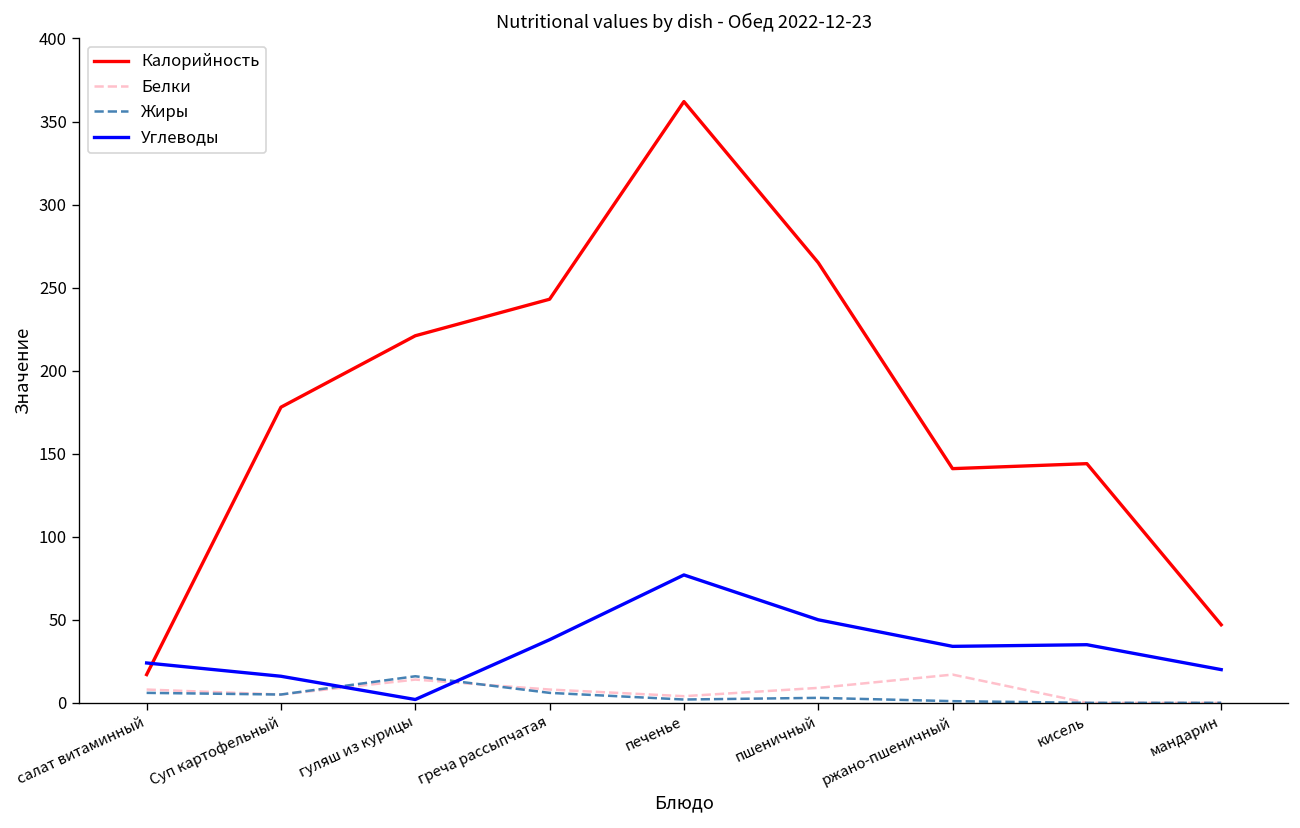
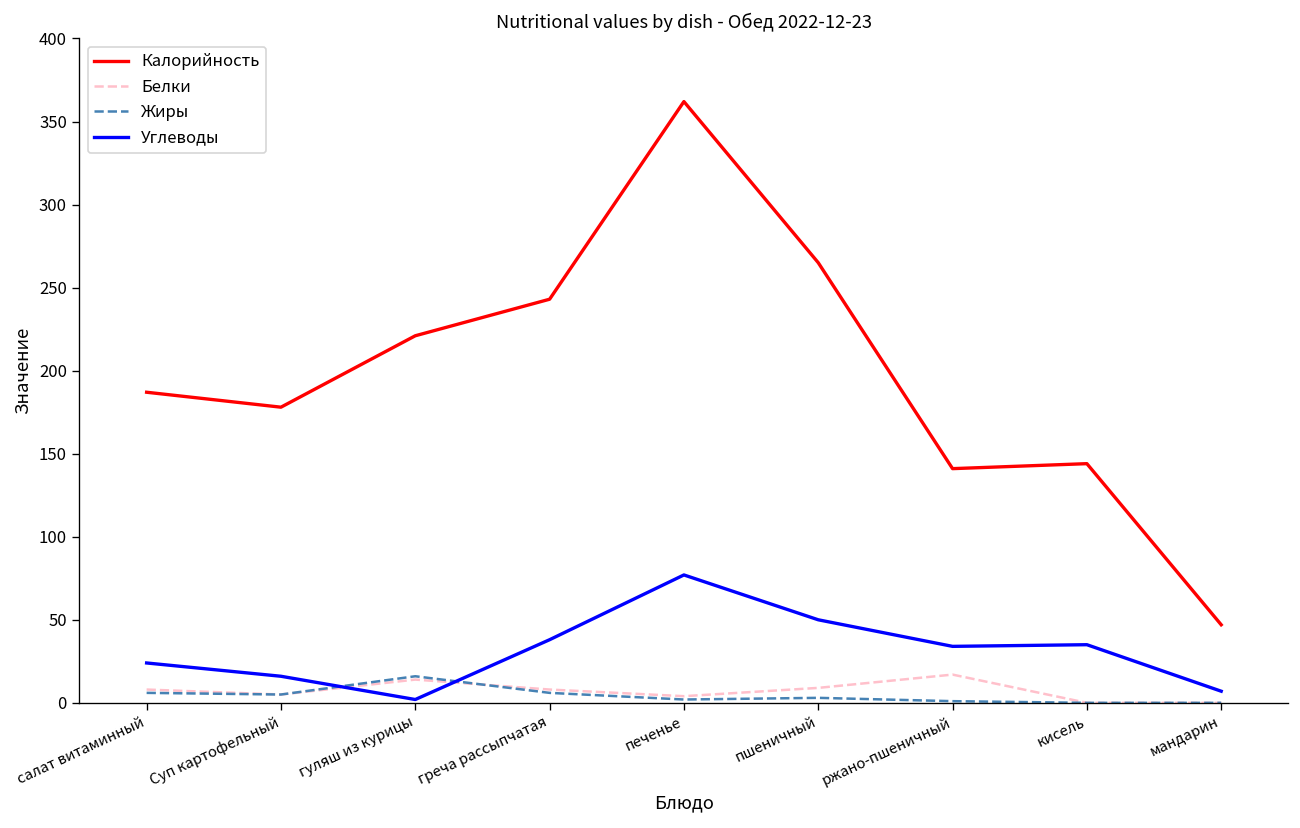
  {
    "Калорийность": {
-     "салат витаминный": 17,
+     "салат витаминный": 187,
      "Суп картофельный": 178,
      "гуляш из курицы": 221,
      "греча рассыпчатая": 243,
      "печенье": 362,
      "пшеничный": 265,
      "ржано-пшеничный": 141,
      "кисель": 144,
      "мандарин": 47
    },
    "Белки": {
      "салат витаминный": 8,
      "гуляш из курицы": 14,
      "греча рассыпчатая": 8,
      "печенье": 4,
      "пшеничный": 9,
      "ржано-пшеничный": 17
    },
    "Жиры": {
      "салат витаминный": 6,
      "гуляш из курицы": 16,
      "греча рассыпчатая": 6,
      "печенье": 2,
      "пшеничный": 3,
      "ржано-пшеничный": 1
    },
    "Углеводы": {
      "салат витаминный": 24,
      "Суп картофельный": 16,
      "гуляш из курицы": 2,
      "греча рассыпчатая": 38,
      "печенье": 77,
      "пшеничный": 50,
      "ржано-пшеничный": 34,
      "кисель": 35,
-     "мандарин": 20
+     "мандарин": 7
    }
  }
